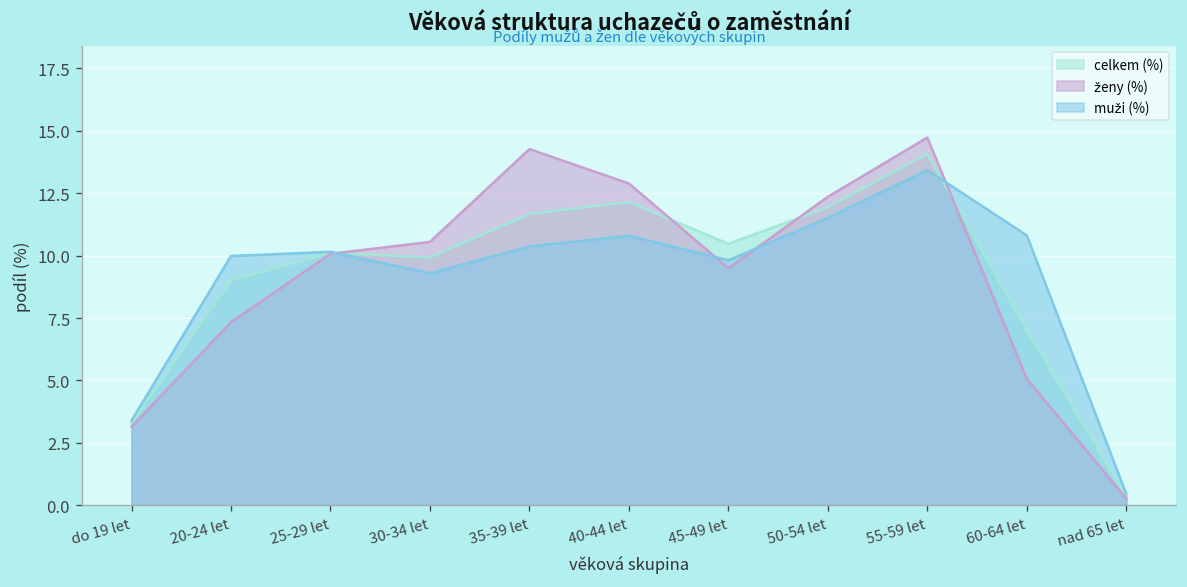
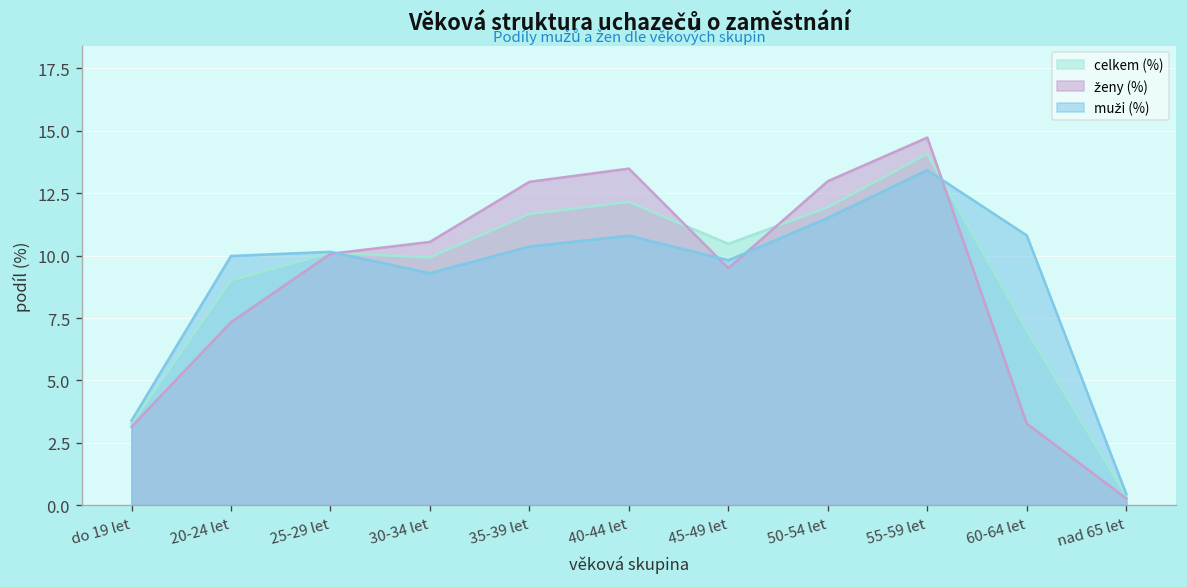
  {
    "ženy (%)": {
      "20-24 let": 7.3,
      "30-34 let": 10.5,
-     "35-39 let": 14.3,
-     "40-44 let": 12.9,
+     "35-39 let": 13.0,
+     "40-44 let": 13.5,
      "45-49 let": 9.5,
-     "50-54 let": 12.4,
+     "50-54 let": 13.0,
      "55-59 let": 14.7,
-     "60-64 let": 5.1
+     "60-64 let": 3.3
    }
  }
